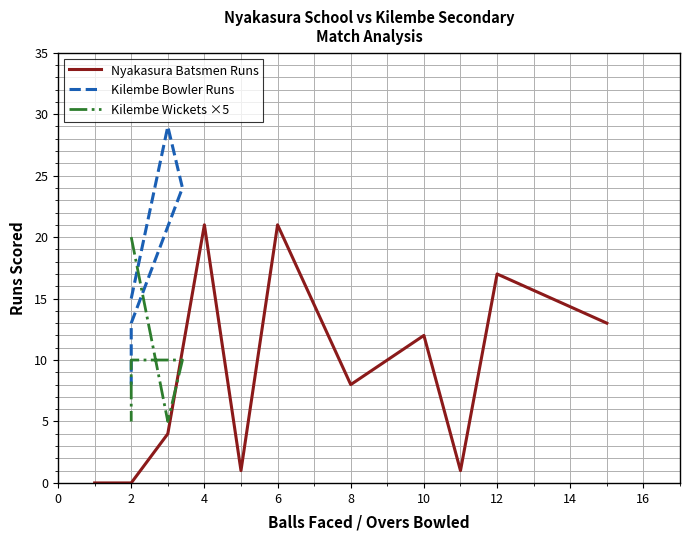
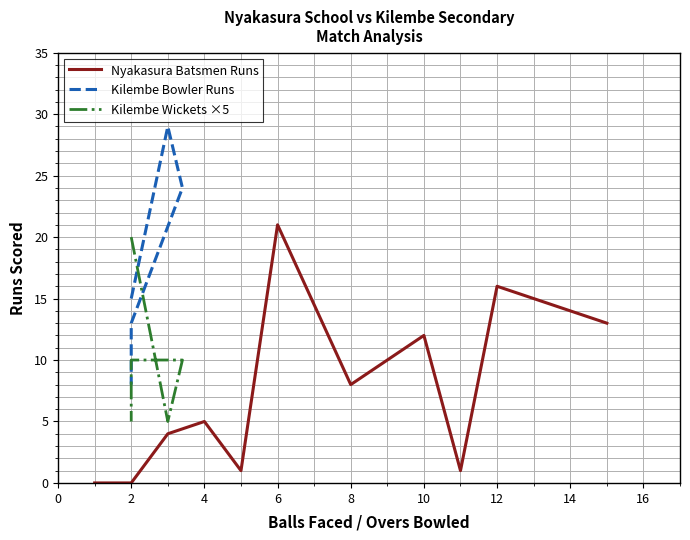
  {
    "Nyakasura Batsmen Runs": {
      "2": 0,
-     "4": 21,
+     "4": 5,
      "6": 21,
      "8": 8,
      "10": 12,
-     "12": 17
+     "12": 16
    }
  }
